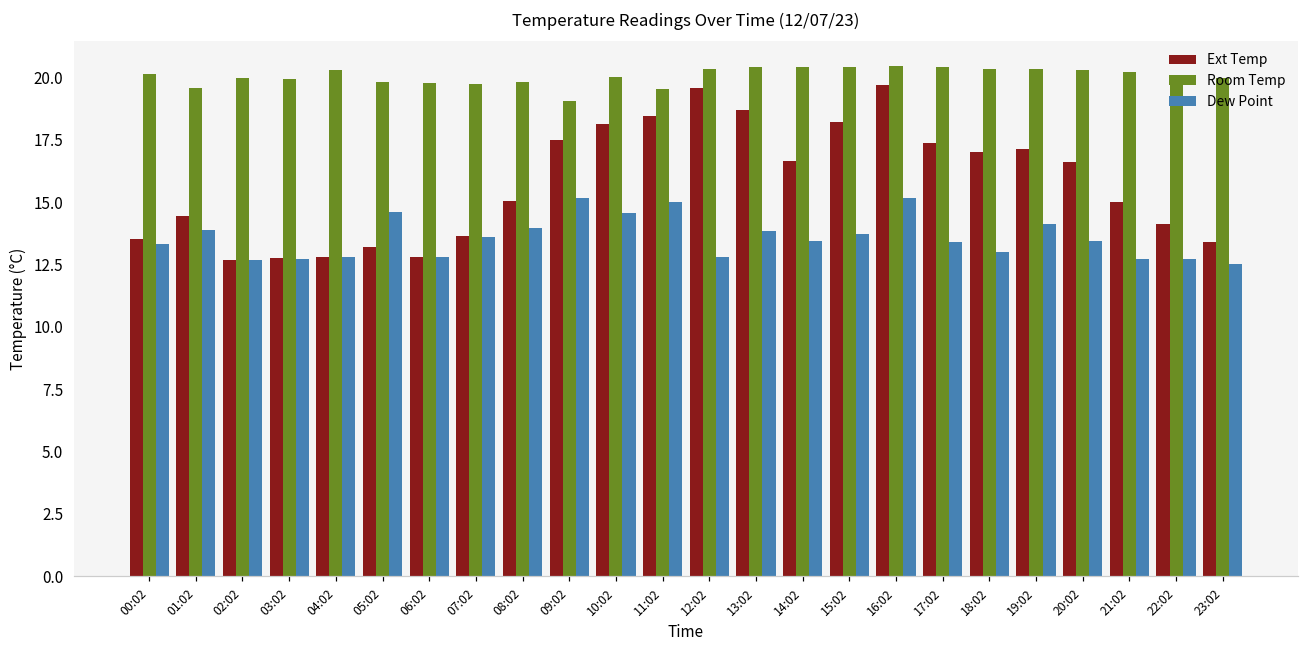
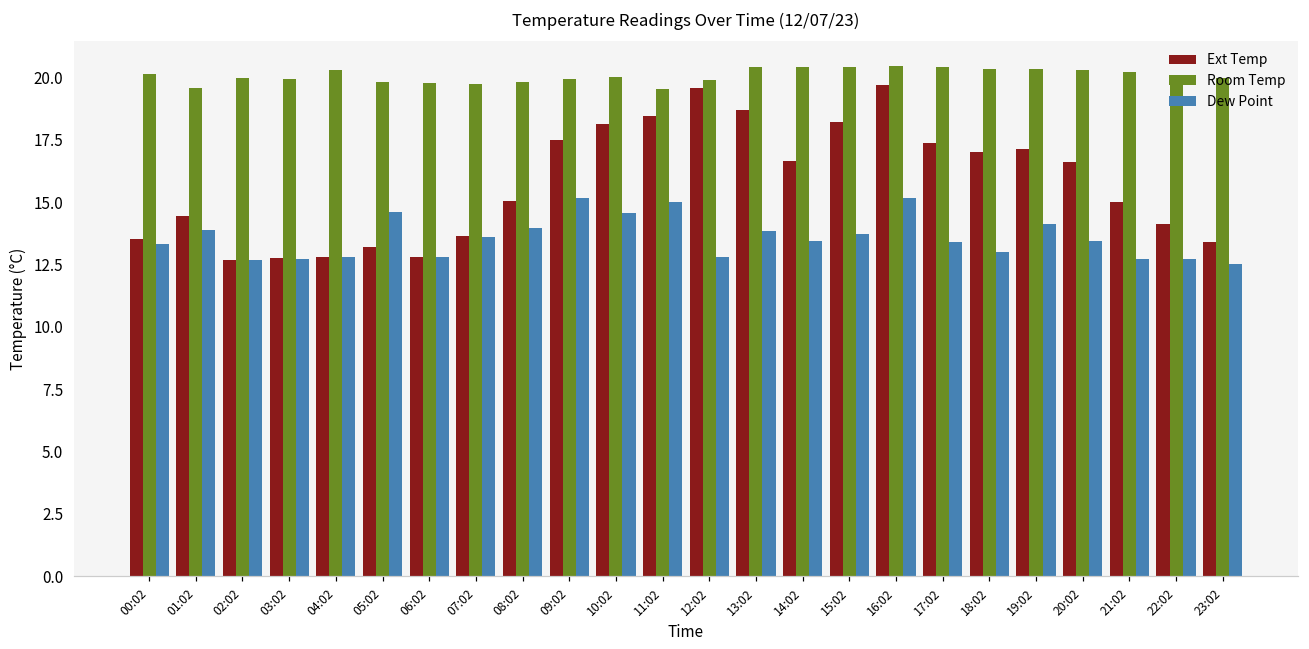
  {
    "Ext Temp": {
      "00:02": 13.5,
      "01:02": 14.5,
      "02:02": 12.7,
      "03:02": 12.8,
      "04:02": 12.8,
      "05:02": 13.2,
      "06:02": 12.8,
      "07:02": 13.6,
      "08:02": 15.1,
      "09:02": 17.5,
      "10:02": 18.1,
      "11:02": 18.4,
      "12:02": 19.6,
      "13:02": 18.7,
      "14:02": 16.6,
      "15:02": 18.2,
      "16:02": 19.7,
      "17:02": 17.4,
      "18:02": 17.0,
      "19:02": 17.1,
      "20:02": 16.6,
      "21:02": 15.0,
      "22:02": 14.1,
      "23:02": 13.4
    },
    "Room Temp": {
      "00:02": 20.1,
      "01:02": 19.6,
      "02:02": 20.0,
      "03:02": 19.9,
      "04:02": 20.3,
      "05:02": 19.8,
      "06:02": 19.8,
      "07:02": 19.8,
      "08:02": 19.8,
-     "09:02": 19.1,
+     "09:02": 19.9,
      "10:02": 20.0,
      "11:02": 19.5,
-     "12:02": 20.4,
+     "12:02": 19.9,
      "13:02": 20.4,
      "14:02": 20.4,
      "15:02": 20.4,
      "16:02": 20.4,
      "17:02": 20.4,
      "18:02": 20.3,
      "19:02": 20.3,
      "20:02": 20.3,
      "21:02": 20.2,
      "22:02": 20.1,
      "23:02": 20.0
    },
    "Dew Point": {
      "00:02": 13.3,
      "01:02": 13.9,
      "02:02": 12.7,
      "03:02": 12.7,
      "04:02": 12.8,
      "05:02": 14.6,
      "06:02": 12.8,
      "07:02": 13.6,
      "08:02": 13.9,
      "09:02": 15.2,
      "10:02": 14.6,
      "11:02": 15.0,
      "12:02": 12.8,
      "13:02": 13.8,
      "14:02": 13.5,
      "15:02": 13.7,
      "16:02": 15.2,
      "17:02": 13.4,
      "18:02": 13.0,
      "19:02": 14.1,
      "20:02": 13.4,
      "21:02": 12.7,
      "22:02": 12.7,
      "23:02": 12.5
    }
  }
